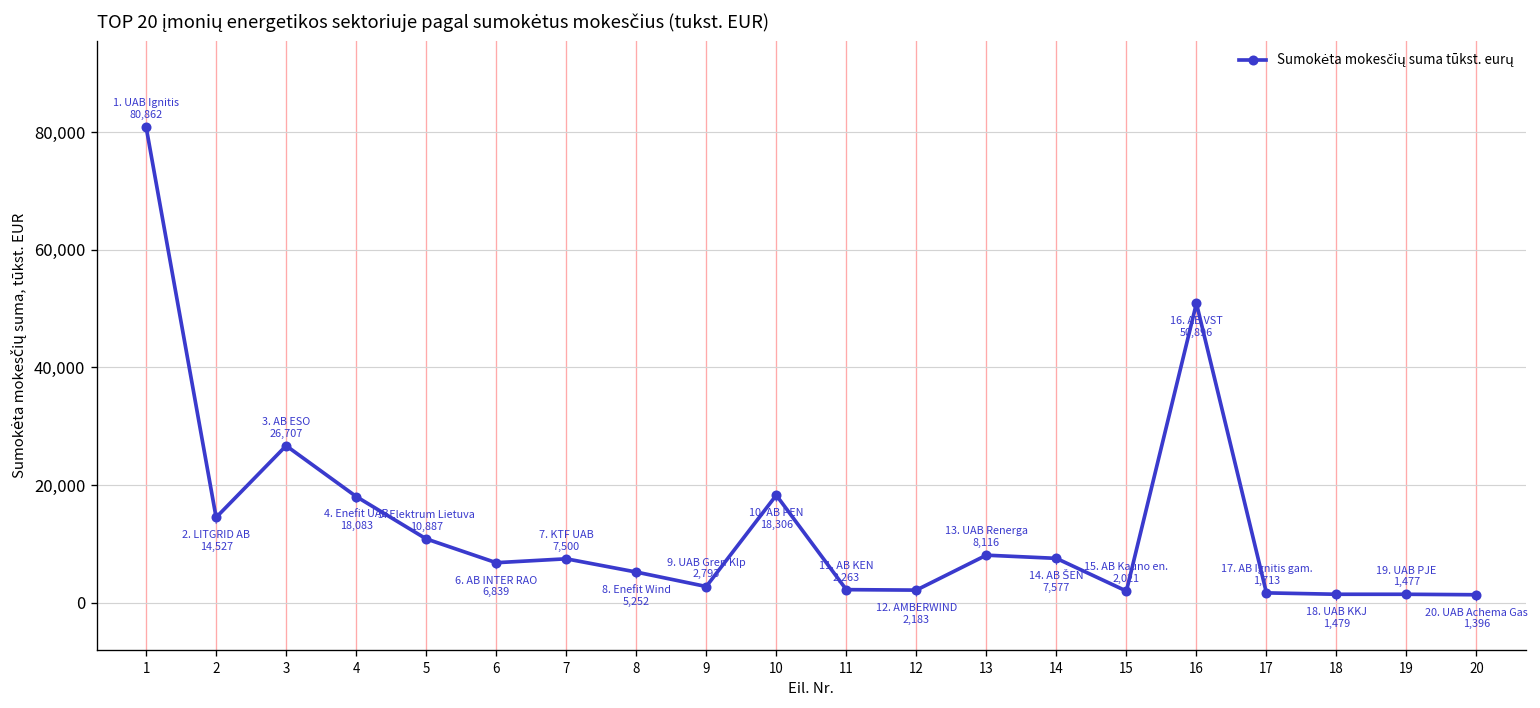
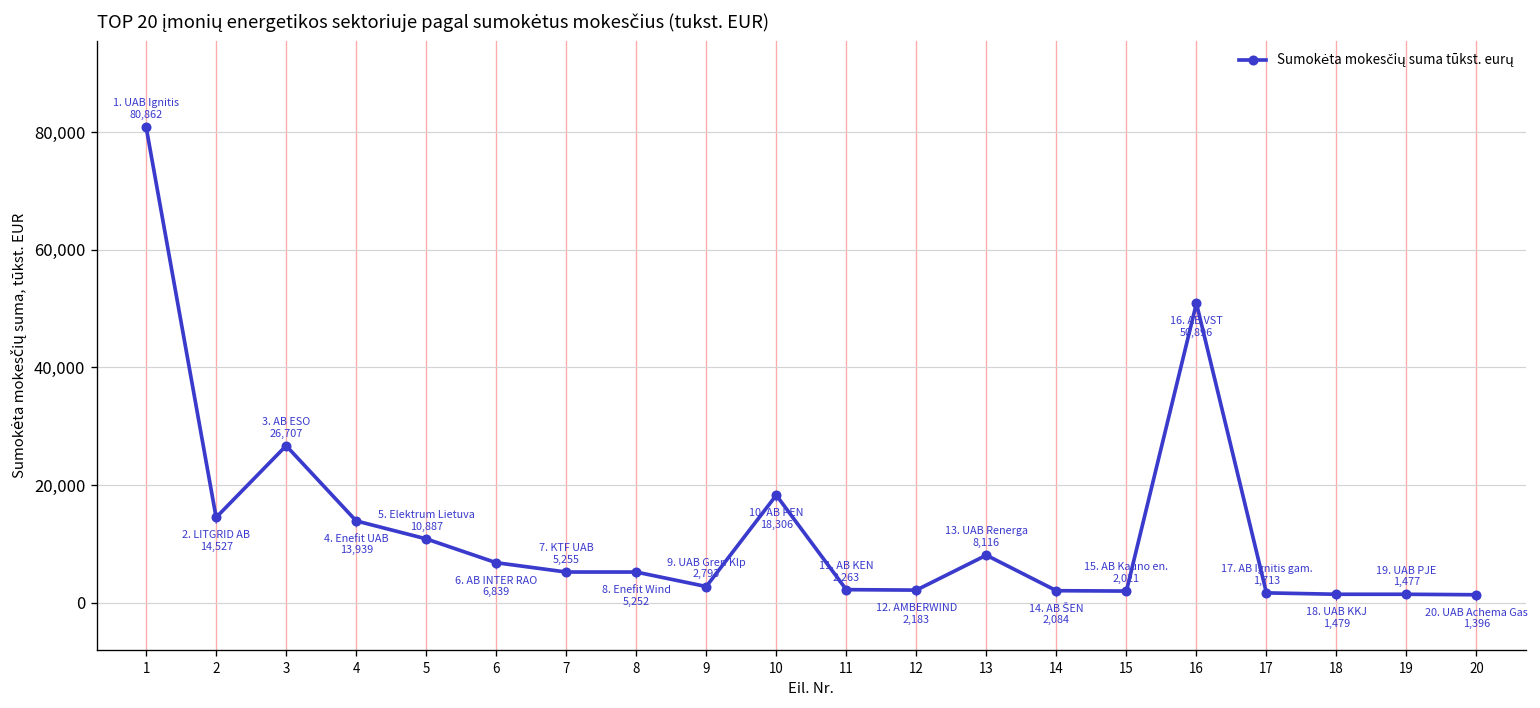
  {
    "1": "80,862",
    "2": "14,527",
    "3": "26,707",
-   "4": "18,083",
+   "4": "13,939",
    "5": "10,887",
    "6": "6,839",
-   "7": "7,500",
+   "7": "5,255",
    "8": "5,252",
    "9": "2,793",
    "10": "18,306",
    "11": "2,263",
    "12": "2,183",
    "13": "8,116",
-   "14": "7,577",
+   "14": "2,084",
    "15": "2,021",
    "16": "50,896",
    "17": "1,713",
    "18": "1,479",
    "19": "1,477",
    "20": "1,396"
  }
